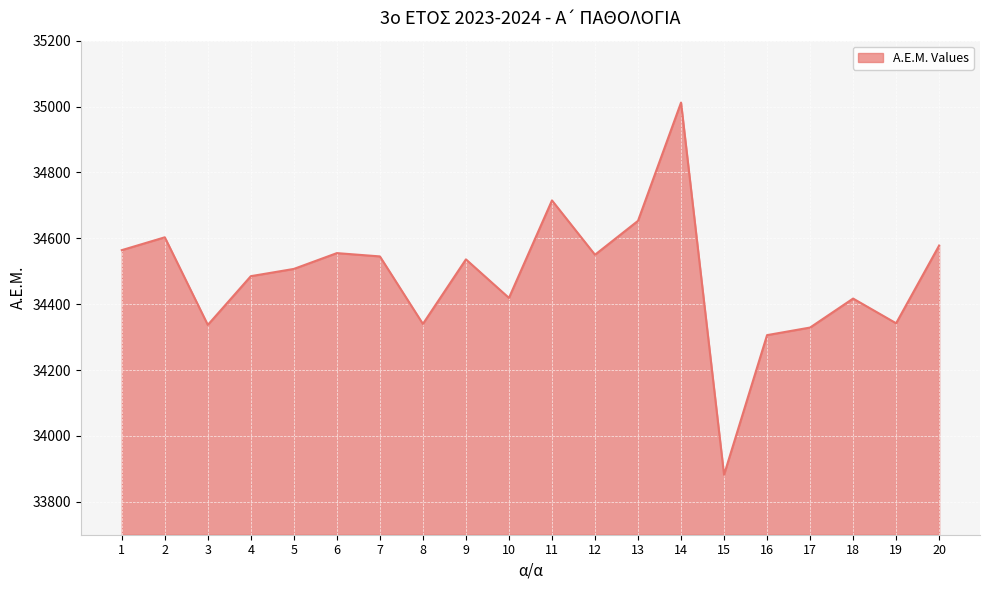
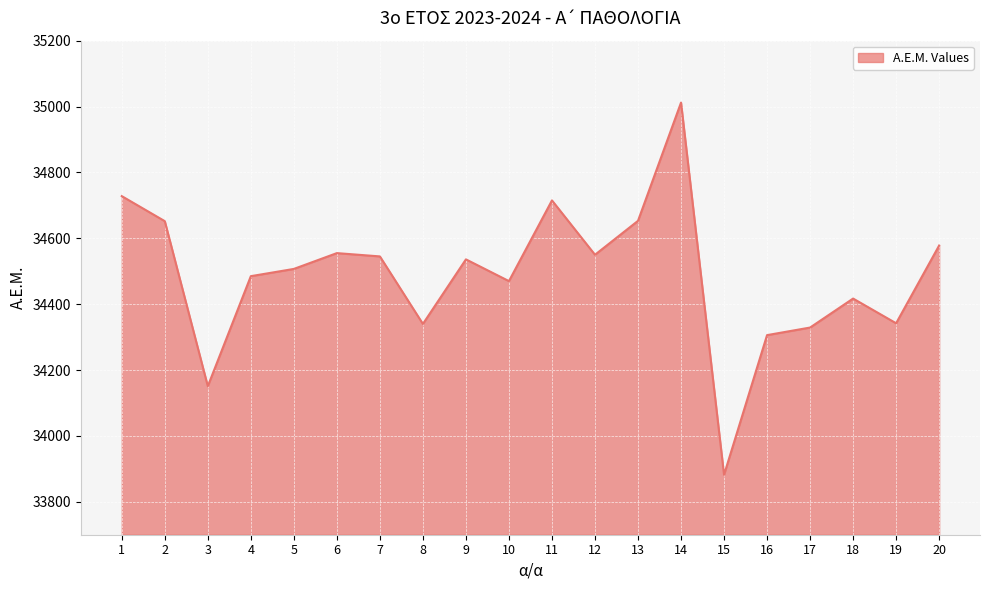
  {
-   "1": 34560,
-   "2": 34600,
-   "3": 34340,
+   "1": 34730,
+   "2": 34650,
+   "3": 34150,
    "4": 34490,
    "5": 34510,
    "6": 34560,
    "7": 34550,
    "8": 34340,
    "9": 34540,
-   "10": 34420,
+   "10": 34470,
    "11": 34720,
    "12": 34550,
    "13": 34650,
    "14": 35010,
    "15": 33880,
    "16": 34310,
    "17": 34330,
    "18": 34420,
    "19": 34340,
    "20": 34580
  }
